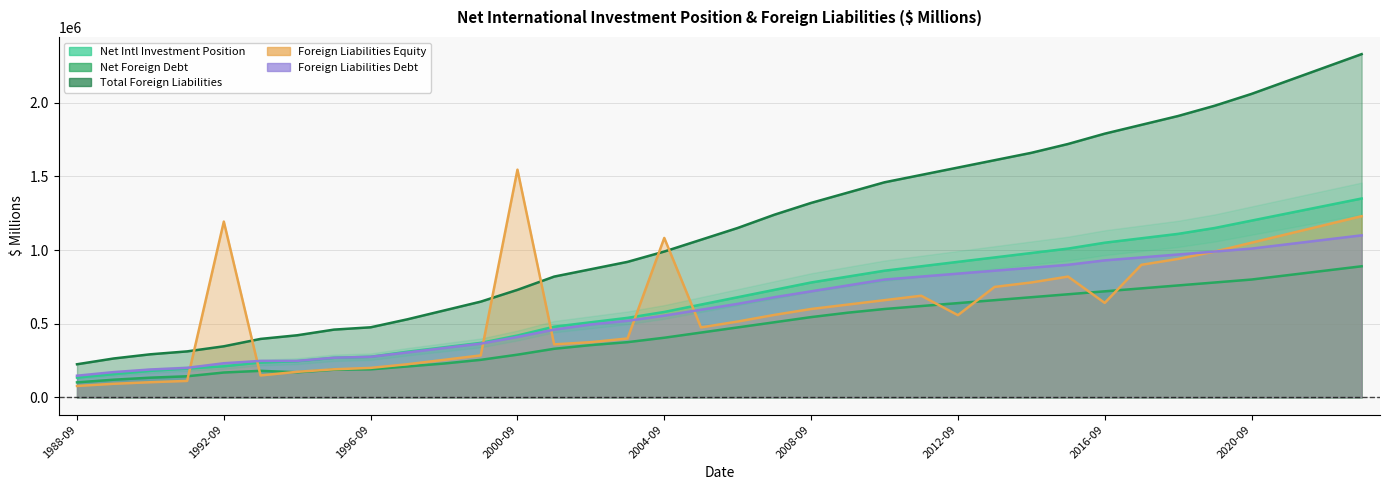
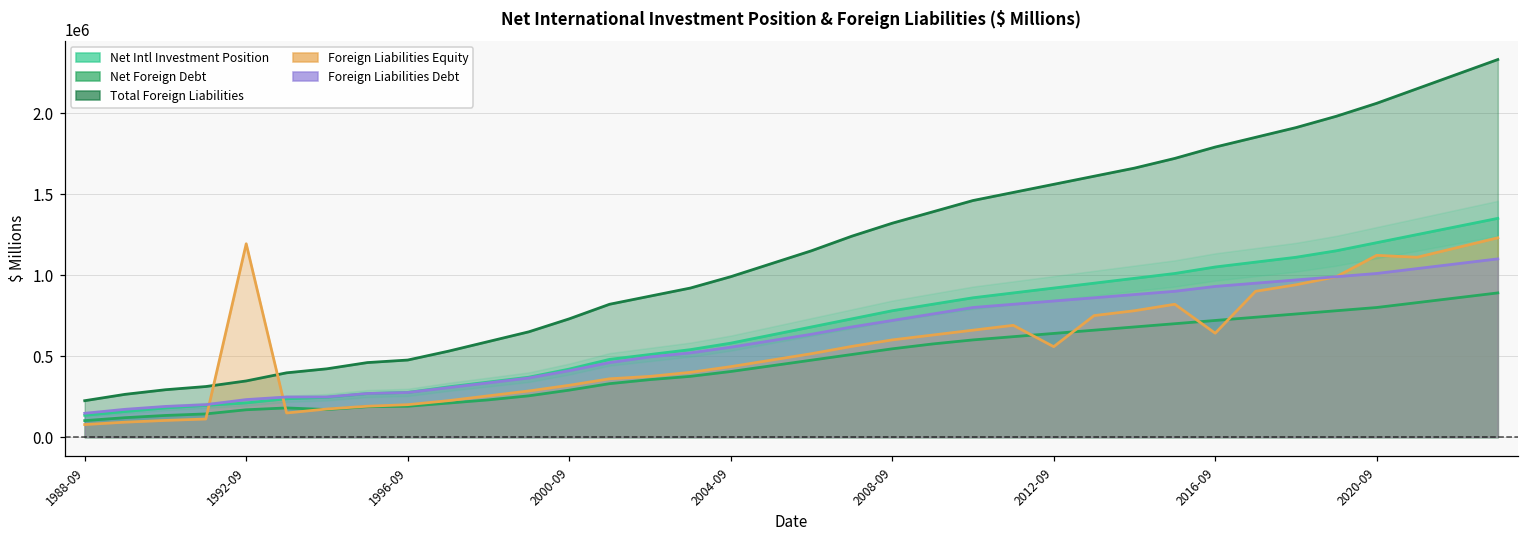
  {
    "Foreign Liabilities Equity": {
      "1988-09": 80000,
      "1992-09": 1190000,
-     "2000-09": 1550000,
-     "2004-09": 1080000,
+     "2000-09": 320000,
+     "2004-09": 440000,
      "2008-09": 600000,
      "2012-09": 560000,
      "2016-09": 640000,
-     "2020-09": 1050000
+     "2020-09": 1120000
    }
  }
